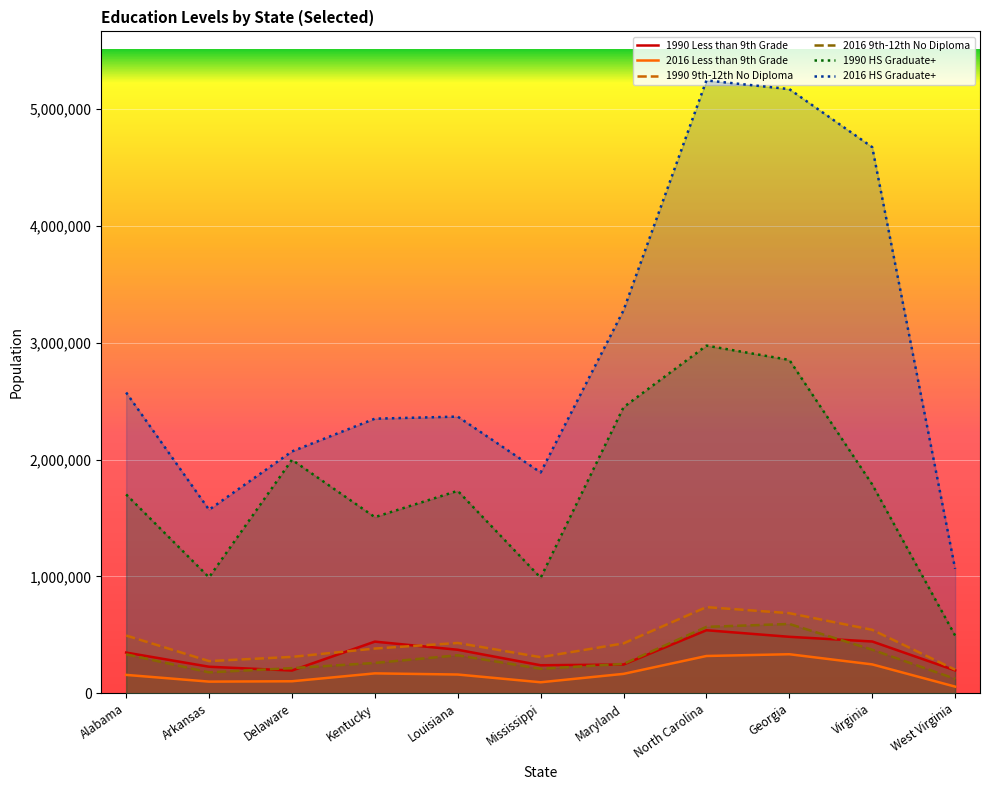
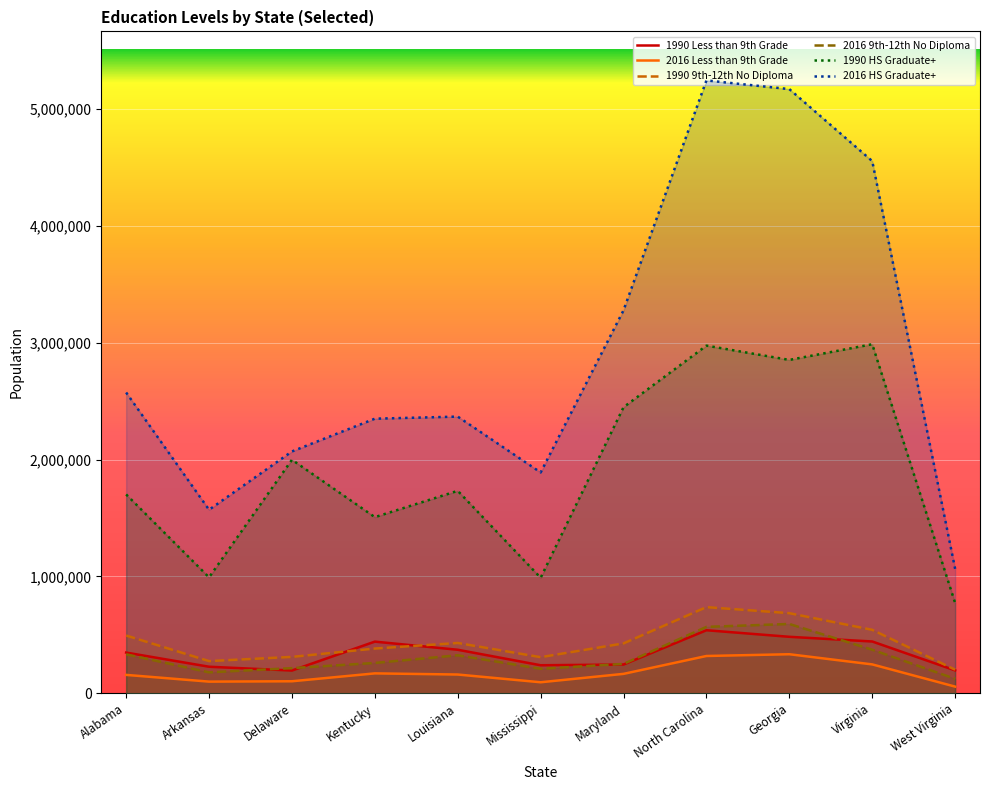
  {
    "1990 Less than 9th Grade": {
      "Arkansas": "230,000",
      "Kentucky": "440,000",
      "Louisiana": "370,000",
      "Mississippi": "240,000",
      "North Carolina": "540,000",
      "Georgia": "480,000",
      "Virginia": "440,000"
    },
    "2016 9th-12th No Diploma": {
      "Arkansas": "180,000",
      "Kentucky": "260,000",
      "Louisiana": "330,000",
      "Mississippi": "210,000",
      "North Carolina": "570,000",
      "Georgia": "590,000",
      "Virginia": "370,000",
      "West Virginia": "120,000"
    },
    "1990 HS Graduate+": {
      "Alabama": "1,700,000",
      "Arkansas": "990,000",
      "Delaware": "2,000,000",
      "Kentucky": "1,510,000",
      "Louisiana": "1,730,000",
      "Mississippi": "990,000",
      "Maryland": "2,450,000",
      "North Carolina": "2,980,000",
      "Georgia": "2,850,000",
-     "Virginia": "1,790,000",
-     "West Virginia": "490,000"
+     "Virginia": "2,990,000",
+     "West Virginia": "770,000"
    },
    "2016 HS Graduate+": {
      "Alabama": "2,570,000",
      "Arkansas": "1,570,000",
      "Delaware": "2,070,000",
      "Kentucky": "2,350,000",
      "Louisiana": "2,370,000",
      "Mississippi": "1,890,000",
      "Maryland": "3,280,000",
      "Georgia": "5,170,000",
-     "Virginia": "4,670,000",
+     "Virginia": "4,550,000",
      "West Virginia": "1,070,000"
    }
  }
